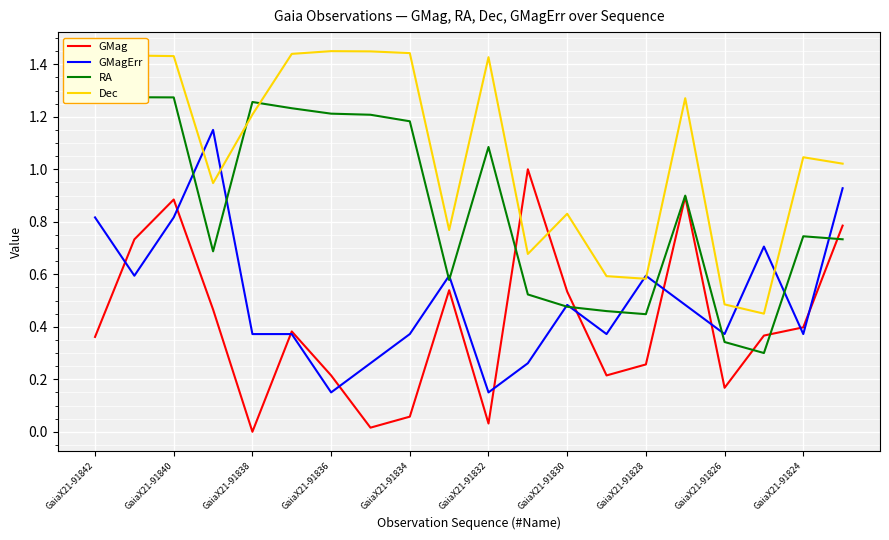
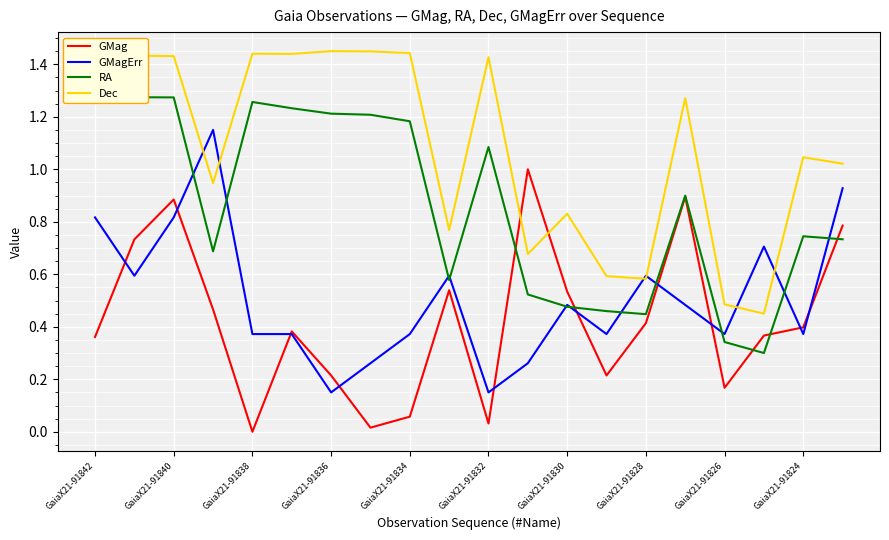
  {
    "GMag": {
      "GaiaX21-91842": 0.36,
      "GaiaX21-91840": 0.88,
      "GaiaX21-91838": 0.00,
      "GaiaX21-91836": 0.21,
      "GaiaX21-91834": 0.06,
      "GaiaX21-91832": 0.03,
      "GaiaX21-91830": 0.53,
-     "GaiaX21-91828": 0.26,
+     "GaiaX21-91828": 0.41,
      "GaiaX21-91826": 0.17,
      "GaiaX21-91824": 0.40
    },
    "GMagErr": {
      "GaiaX21-91842": 0.82,
      "GaiaX21-91840": 0.82,
      "GaiaX21-91838": 0.37,
      "GaiaX21-91836": 0.15,
      "GaiaX21-91834": 0.37,
      "GaiaX21-91832": 0.15,
      "GaiaX21-91828": 0.59,
      "GaiaX21-91826": 0.37,
      "GaiaX21-91824": 0.37
    },
    "RA": {
      "GaiaX21-91840": 1.27,
      "GaiaX21-91838": 1.26,
      "GaiaX21-91836": 1.21,
      "GaiaX21-91834": 1.18,
      "GaiaX21-91832": 1.08,
      "GaiaX21-91828": 0.45,
      "GaiaX21-91826": 0.34,
      "GaiaX21-91824": 0.74
    },
    "Dec": {
      "GaiaX21-91840": 1.43,
-     "GaiaX21-91838": 1.21,
+     "GaiaX21-91838": 1.44,
      "GaiaX21-91836": 1.45,
      "GaiaX21-91834": 1.44,
      "GaiaX21-91832": 1.43,
      "GaiaX21-91830": 0.83,
      "GaiaX21-91828": 0.58,
      "GaiaX21-91826": 0.49,
      "GaiaX21-91824": 1.05
    }
  }
